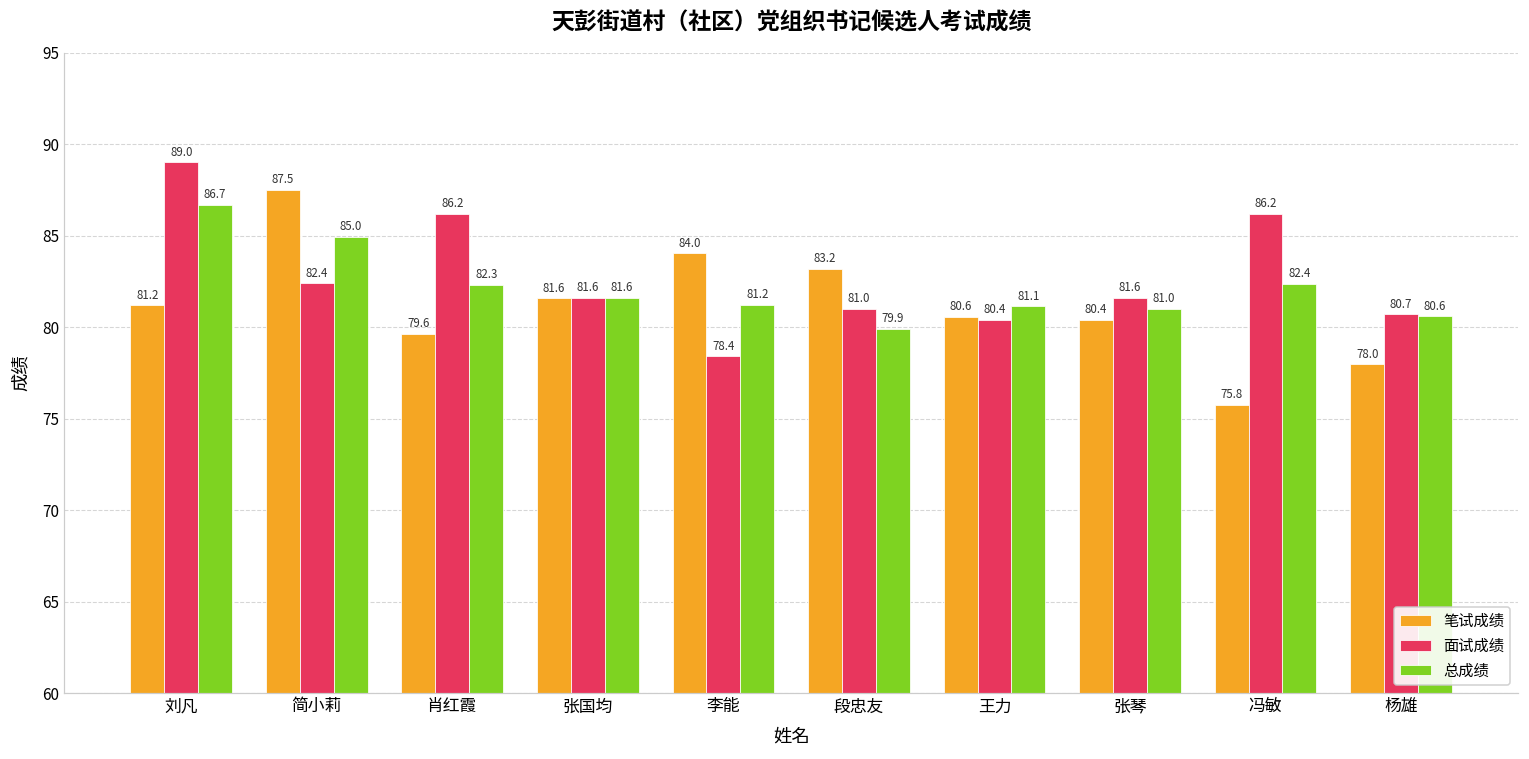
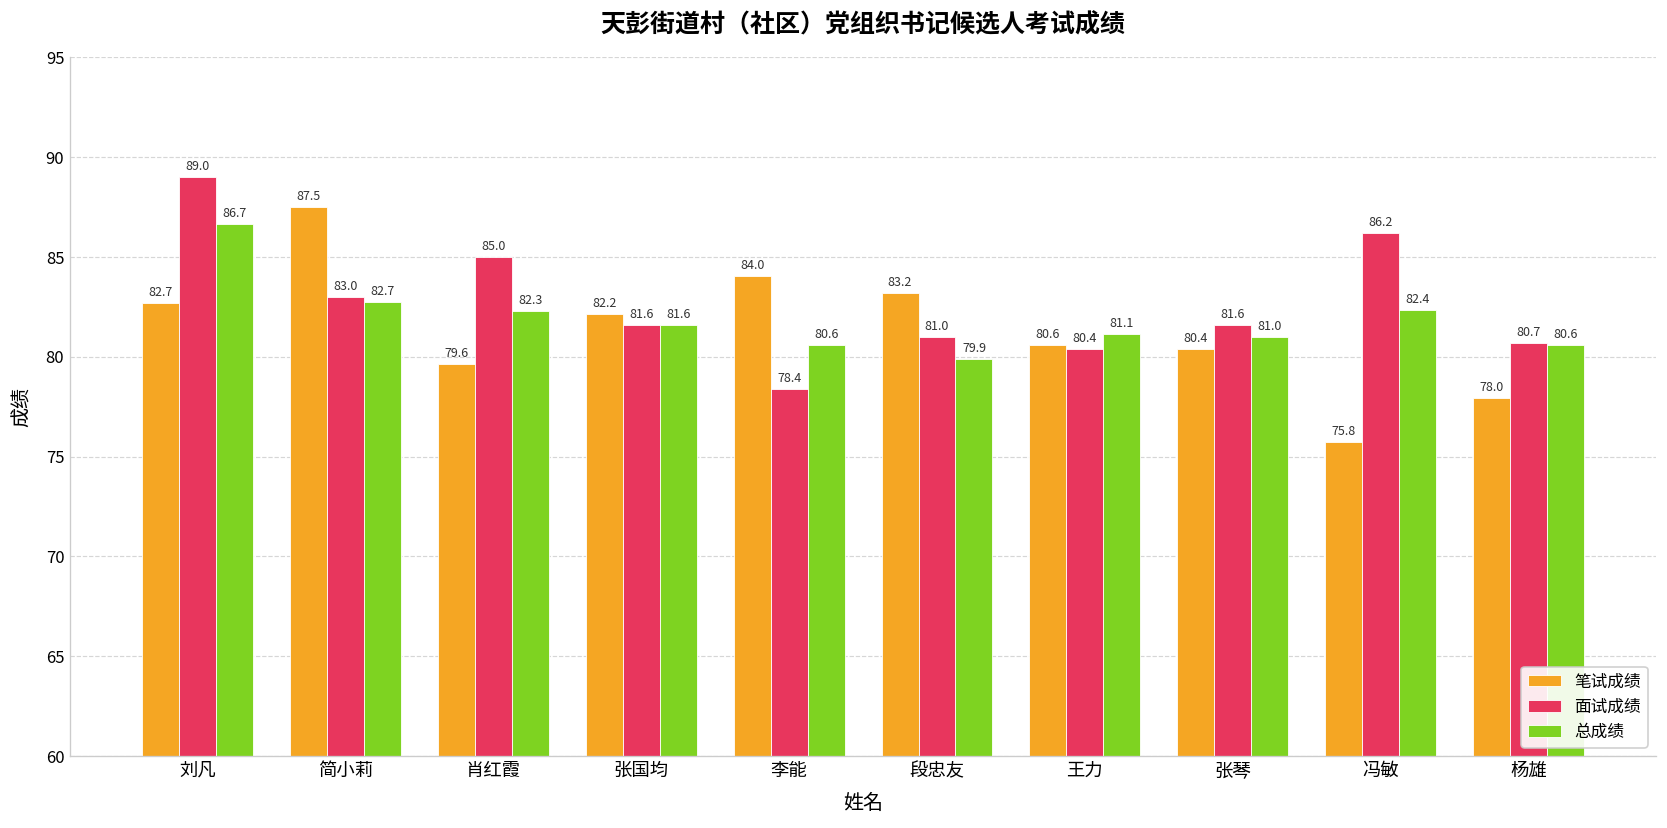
  {
    "笔试成绩": {
-     "刘凡": 81.2,
+     "刘凡": 82.7,
      "简小莉": 87.5,
      "肖红霞": 79.6,
-     "张国均": 81.6,
+     "张国均": 82.2,
      "李能": 84.0,
      "段忠友": 83.2,
      "王力": 80.6,
      "张琴": 80.4,
      "冯敏": 75.8,
      "杨雄": 78.0
    },
    "面试成绩": {
      "刘凡": 89.0,
-     "简小莉": 82.4,
-     "肖红霞": 86.2,
+     "简小莉": 83.0,
+     "肖红霞": 85.0,
      "张国均": 81.6,
      "李能": 78.4,
      "段忠友": 81.0,
      "王力": 80.4,
      "张琴": 81.6,
      "冯敏": 86.2,
      "杨雄": 80.7
    },
    "总成绩": {
      "刘凡": 86.7,
-     "简小莉": 85.0,
+     "简小莉": 82.7,
      "肖红霞": 82.3,
      "张国均": 81.6,
-     "李能": 81.2,
+     "李能": 80.6,
      "段忠友": 79.9,
      "王力": 81.1,
      "张琴": 81.0,
      "冯敏": 82.4,
      "杨雄": 80.6
    }
  }
